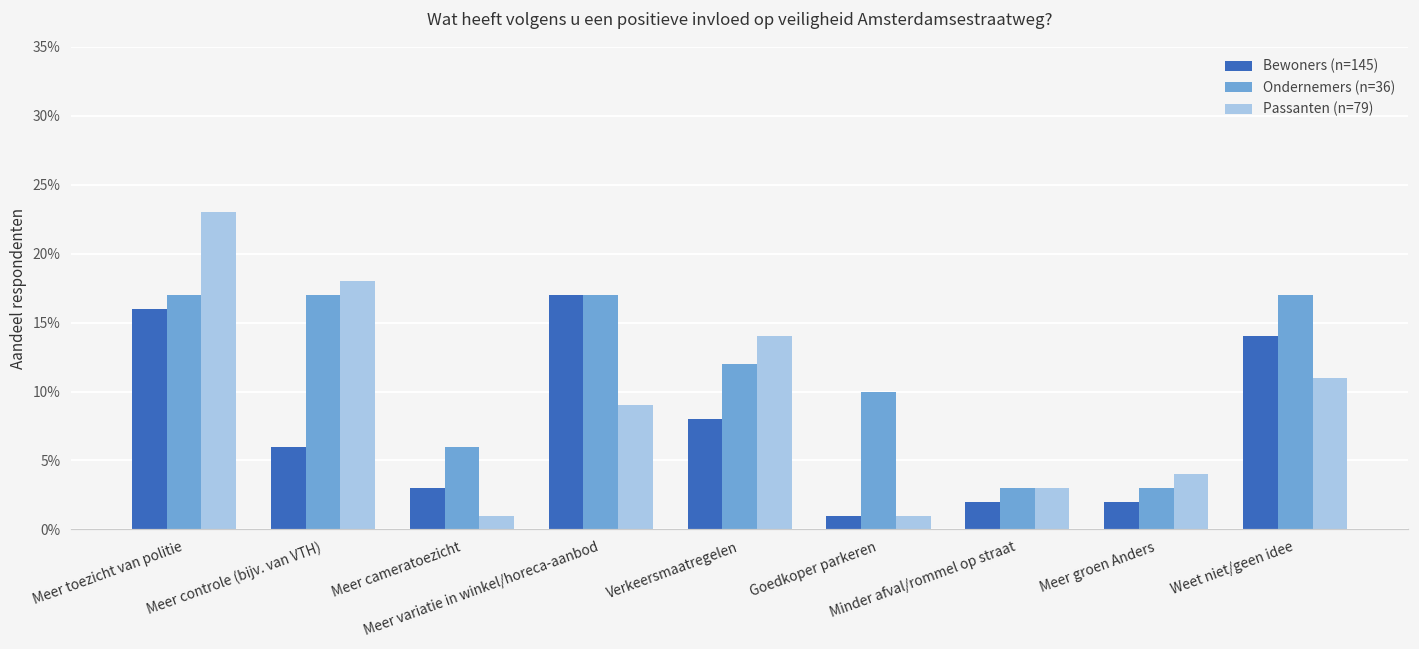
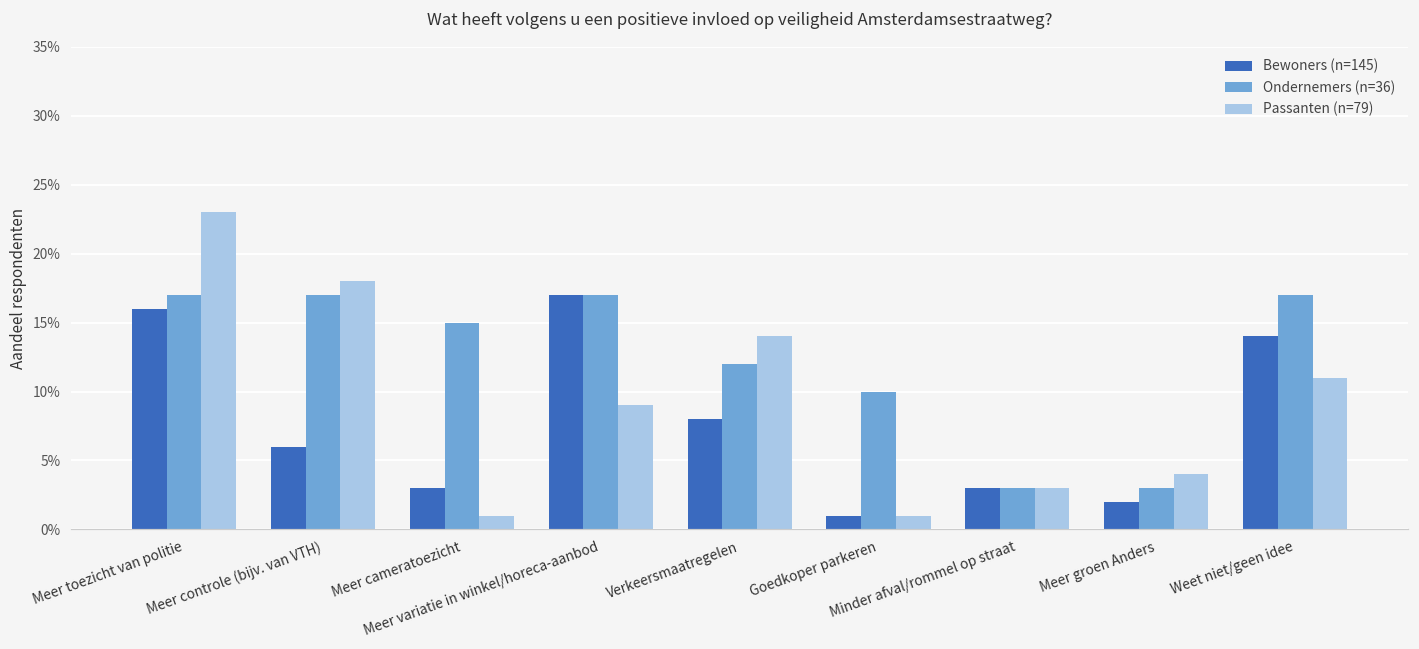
  {
    "Bewoners (n=145)": {
      "Meer toezicht van politie": "16.0%",
      "Meer controle (bijv. van VTH)": "6.0%",
      "Meer cameratoezicht": "3.0%",
      "Meer variatie in winkel/horeca-aanbod": "17.0%",
      "Verkeersmaatregelen": "8.0%",
      "Goedkoper parkeren": "1.0%",
-     "Minder afval/rommel op straat": "2.0%",
+     "Minder afval/rommel op straat": "3.0%",
      "Meer groen Anders": "2.0%",
      "Weet niet/geen idee": "14.0%"
    },
    "Ondernemers (n=36)": {
      "Meer toezicht van politie": "17.0%",
      "Meer controle (bijv. van VTH)": "17.0%",
-     "Meer cameratoezicht": "6.0%",
+     "Meer cameratoezicht": "15.0%",
      "Meer variatie in winkel/horeca-aanbod": "17.0%",
      "Verkeersmaatregelen": "12.0%",
      "Goedkoper parkeren": "10.0%",
      "Minder afval/rommel op straat": "3.0%",
      "Meer groen Anders": "3.0%",
      "Weet niet/geen idee": "17.0%"
    },
    "Passanten (n=79)": {
      "Meer toezicht van politie": "23.0%",
      "Meer controle (bijv. van VTH)": "18.0%",
      "Meer cameratoezicht": "1.0%",
      "Meer variatie in winkel/horeca-aanbod": "9.0%",
      "Verkeersmaatregelen": "14.0%",
      "Goedkoper parkeren": "1.0%",
      "Minder afval/rommel op straat": "3.0%",
      "Meer groen Anders": "4.0%",
      "Weet niet/geen idee": "11.0%"
    }
  }
